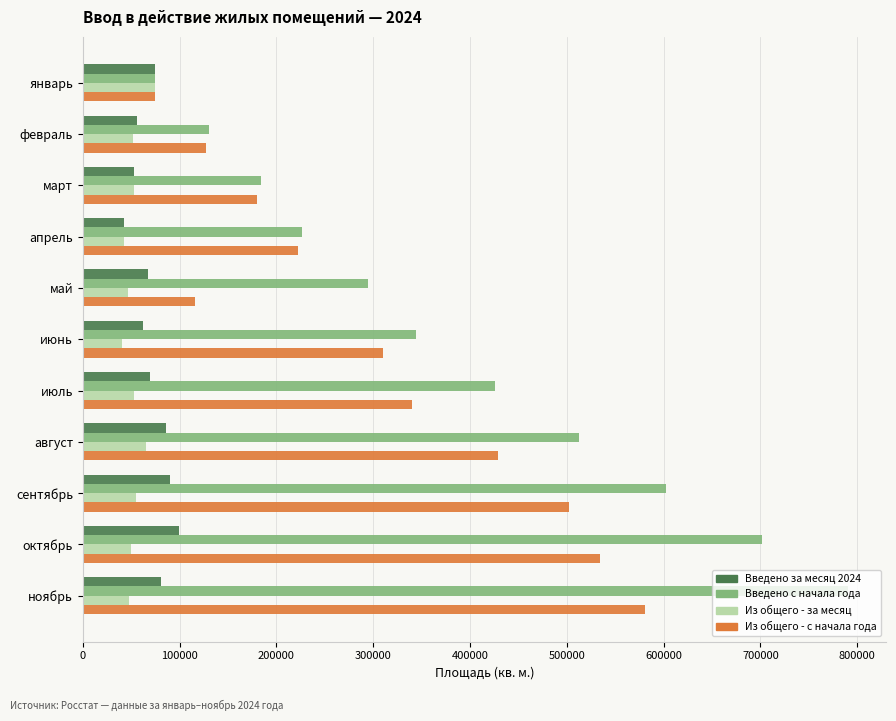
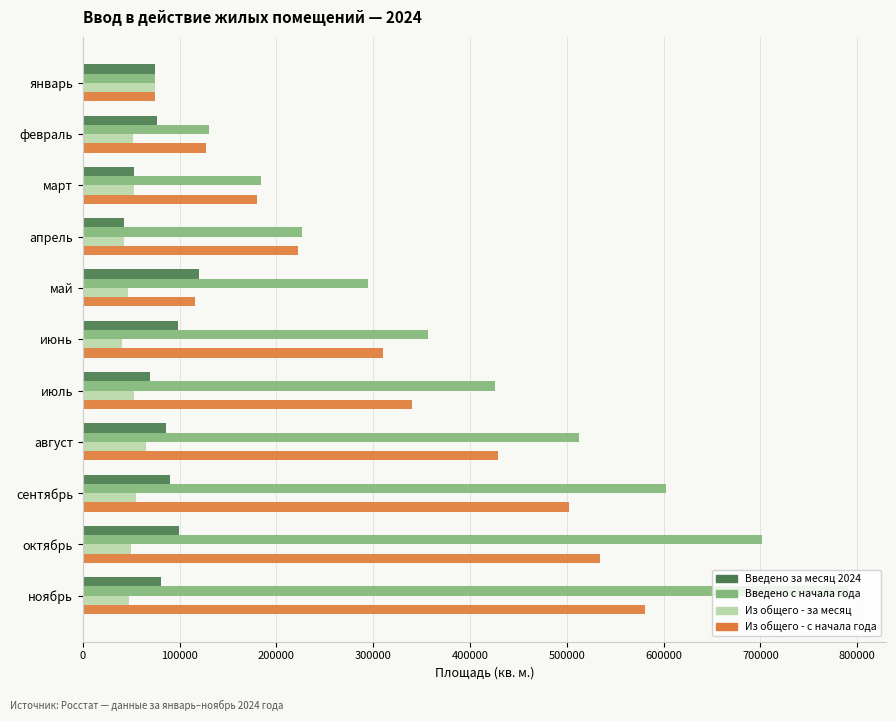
  {
    "Введено за месяц 2024": {
      "январь": 70000,
-     "февраль": 60000,
+     "февраль": 80000,
      "март": 50000,
      "апрель": 40000,
-     "май": 70000,
-     "июнь": 60000,
+     "май": 120000,
+     "июнь": 100000,
      "июль": 70000,
      "август": 90000,
      "сентябрь": 90000,
      "октябрь": 100000,
      "ноябрь": 80000
    },
    "Введено с начала года": {
      "январь": 70000,
      "февраль": 130000,
      "март": 180000,
      "апрель": 230000,
      "май": 290000,
-     "июнь": 340000,
+     "июнь": 360000,
      "июль": 430000,
      "август": 510000,
      "сентябрь": 600000,
      "октябрь": 700000
    },
    "Из общего - за месяц": {
      "январь": 70000,
      "февраль": 50000,
      "март": 50000,
      "апрель": 40000,
      "май": 50000,
      "июнь": 40000,
      "июль": 50000,
      "август": 70000,
      "сентябрь": 60000,
      "октябрь": 50000,
      "ноябрь": 50000
    },
    "Из общего - с начала года": {
      "январь": 70000,
      "февраль": 130000,
      "март": 180000,
      "апрель": 220000,
      "май": 120000,
      "июнь": 310000,
      "июль": 340000,
      "август": 430000,
      "сентябрь": 500000,
      "октябрь": 530000,
      "ноябрь": 580000
    }
  }
